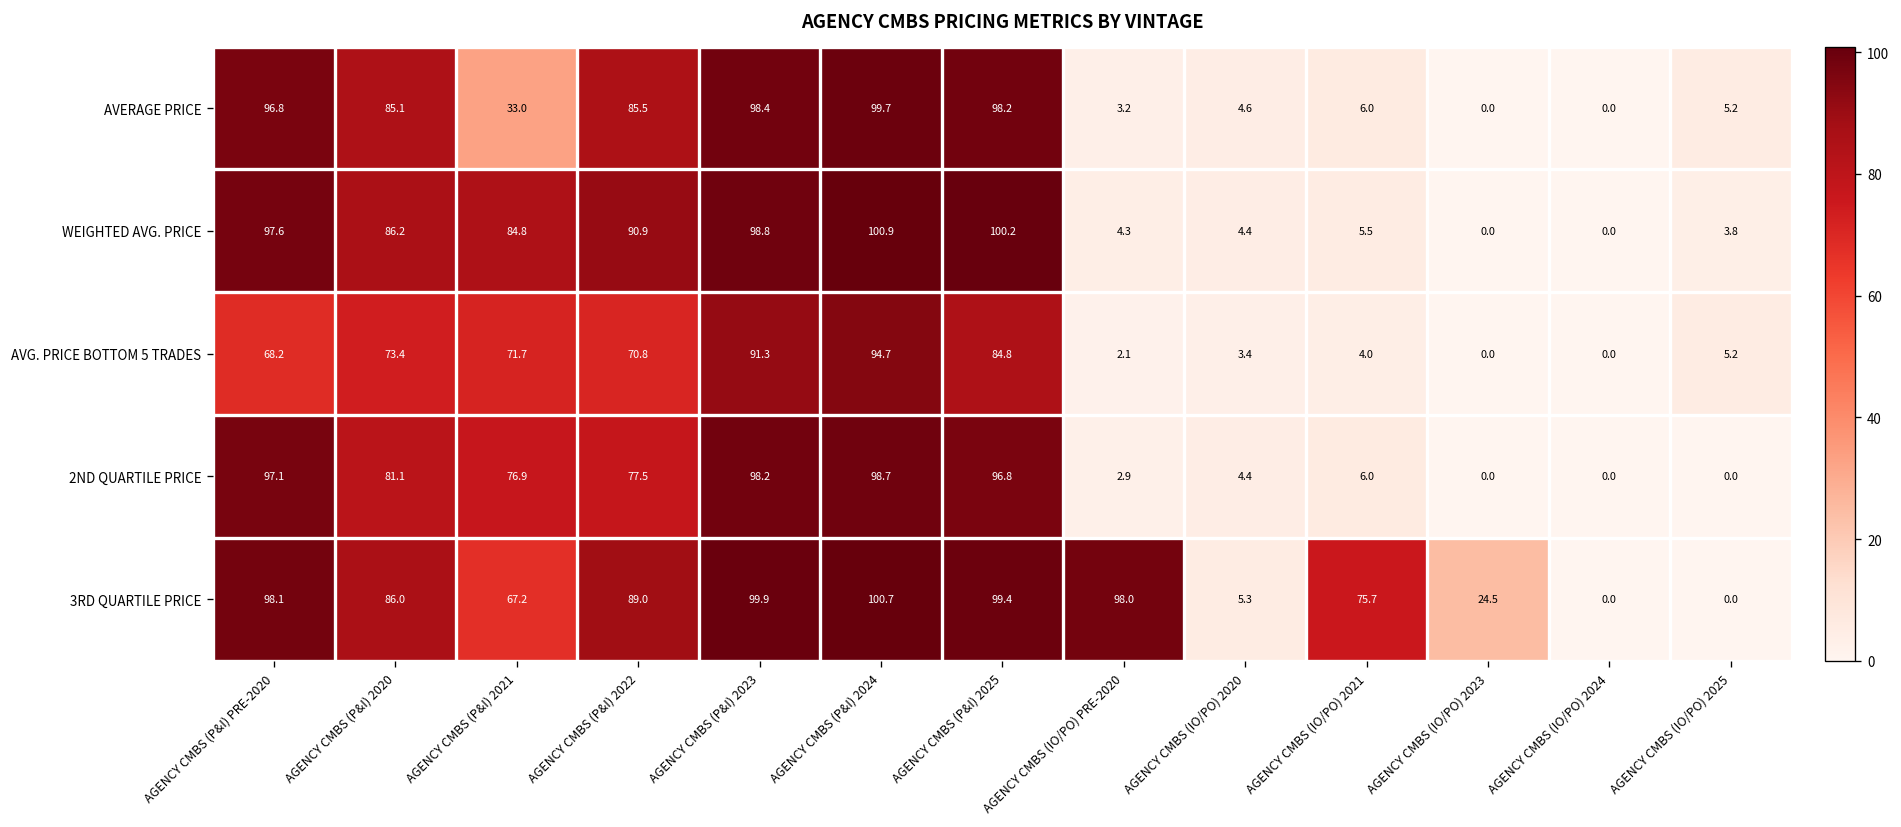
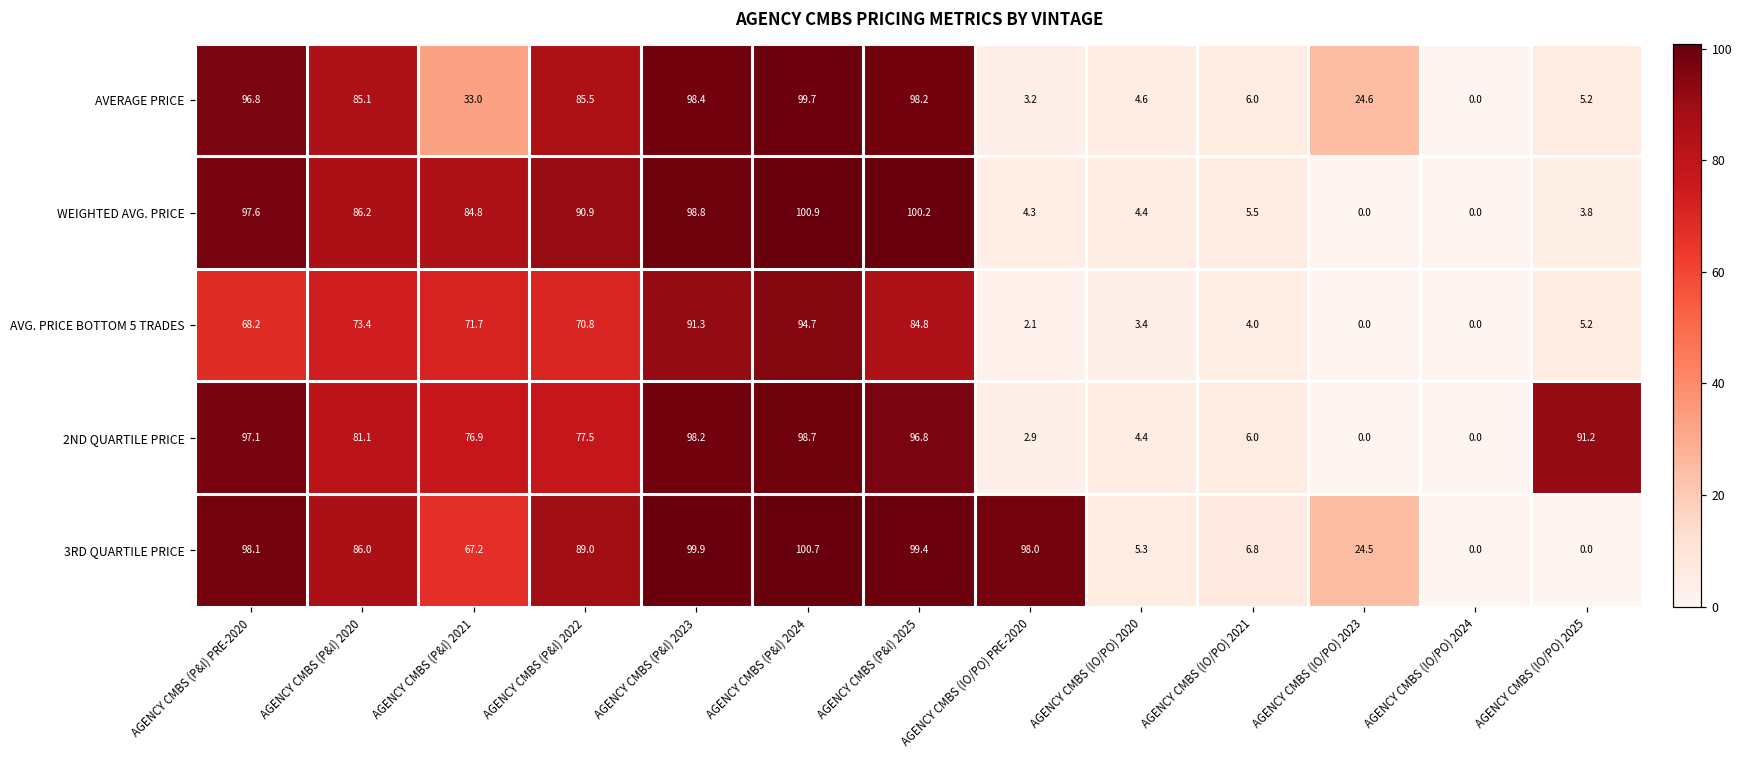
  {
    "AVERAGE PRICE": {
      "AGENCY CMBS (P&I) PRE-2020": 96.8,
      "AGENCY CMBS (P&I) 2020": 85.1,
      "AGENCY CMBS (P&I) 2021": 33.0,
      "AGENCY CMBS (P&I) 2022": 85.5,
      "AGENCY CMBS (P&I) 2023": 98.4,
      "AGENCY CMBS (P&I) 2024": 99.7,
      "AGENCY CMBS (P&I) 2025": 98.2,
      "AGENCY CMBS (IO/PO) PRE-2020": 3.2,
      "AGENCY CMBS (IO/PO) 2020": 4.6,
      "AGENCY CMBS (IO/PO) 2021": 6.0,
-     "AGENCY CMBS (IO/PO) 2023": 0.0,
+     "AGENCY CMBS (IO/PO) 2023": 24.6,
      "AGENCY CMBS (IO/PO) 2024": 0.0,
      "AGENCY CMBS (IO/PO) 2025": 5.2
    },
    "WEIGHTED AVG. PRICE": {
      "AGENCY CMBS (P&I) PRE-2020": 97.6,
      "AGENCY CMBS (P&I) 2020": 86.2,
      "AGENCY CMBS (P&I) 2021": 84.8,
      "AGENCY CMBS (P&I) 2022": 90.9,
      "AGENCY CMBS (P&I) 2023": 98.8,
      "AGENCY CMBS (P&I) 2024": 100.9,
      "AGENCY CMBS (P&I) 2025": 100.2,
      "AGENCY CMBS (IO/PO) PRE-2020": 4.3,
      "AGENCY CMBS (IO/PO) 2020": 4.4,
      "AGENCY CMBS (IO/PO) 2021": 5.5,
      "AGENCY CMBS (IO/PO) 2023": 0.0,
      "AGENCY CMBS (IO/PO) 2024": 0.0,
      "AGENCY CMBS (IO/PO) 2025": 3.8
    },
    "AVG. PRICE BOTTOM 5 TRADES": {
      "AGENCY CMBS (P&I) PRE-2020": 68.2,
      "AGENCY CMBS (P&I) 2020": 73.4,
      "AGENCY CMBS (P&I) 2021": 71.7,
      "AGENCY CMBS (P&I) 2022": 70.8,
      "AGENCY CMBS (P&I) 2023": 91.3,
      "AGENCY CMBS (P&I) 2024": 94.7,
      "AGENCY CMBS (P&I) 2025": 84.8,
      "AGENCY CMBS (IO/PO) PRE-2020": 2.1,
      "AGENCY CMBS (IO/PO) 2020": 3.4,
      "AGENCY CMBS (IO/PO) 2021": 4.0,
      "AGENCY CMBS (IO/PO) 2023": 0.0,
      "AGENCY CMBS (IO/PO) 2024": 0.0,
      "AGENCY CMBS (IO/PO) 2025": 5.2
    },
    "2ND QUARTILE PRICE": {
      "AGENCY CMBS (P&I) PRE-2020": 97.1,
      "AGENCY CMBS (P&I) 2020": 81.1,
      "AGENCY CMBS (P&I) 2021": 76.9,
      "AGENCY CMBS (P&I) 2022": 77.5,
      "AGENCY CMBS (P&I) 2023": 98.2,
      "AGENCY CMBS (P&I) 2024": 98.7,
      "AGENCY CMBS (P&I) 2025": 96.8,
      "AGENCY CMBS (IO/PO) PRE-2020": 2.9,
      "AGENCY CMBS (IO/PO) 2020": 4.4,
      "AGENCY CMBS (IO/PO) 2021": 6.0,
      "AGENCY CMBS (IO/PO) 2023": 0.0,
      "AGENCY CMBS (IO/PO) 2024": 0.0,
-     "AGENCY CMBS (IO/PO) 2025": 0.0
+     "AGENCY CMBS (IO/PO) 2025": 91.2
    },
    "3RD QUARTILE PRICE": {
      "AGENCY CMBS (P&I) PRE-2020": 98.1,
      "AGENCY CMBS (P&I) 2020": 86.0,
      "AGENCY CMBS (P&I) 2021": 67.2,
      "AGENCY CMBS (P&I) 2022": 89.0,
      "AGENCY CMBS (P&I) 2023": 99.9,
      "AGENCY CMBS (P&I) 2024": 100.7,
      "AGENCY CMBS (P&I) 2025": 99.4,
      "AGENCY CMBS (IO/PO) PRE-2020": 98.0,
      "AGENCY CMBS (IO/PO) 2020": 5.3,
-     "AGENCY CMBS (IO/PO) 2021": 75.7,
+     "AGENCY CMBS (IO/PO) 2021": 6.8,
      "AGENCY CMBS (IO/PO) 2023": 24.5,
      "AGENCY CMBS (IO/PO) 2024": 0.0,
      "AGENCY CMBS (IO/PO) 2025": 0.0
    }
  }
